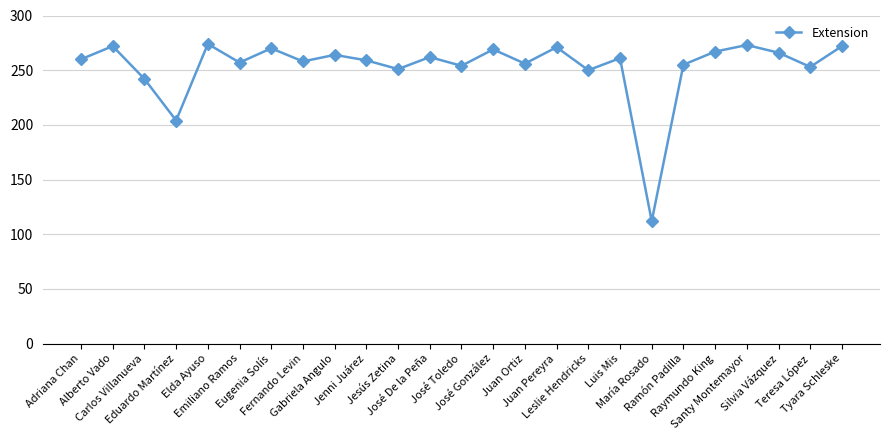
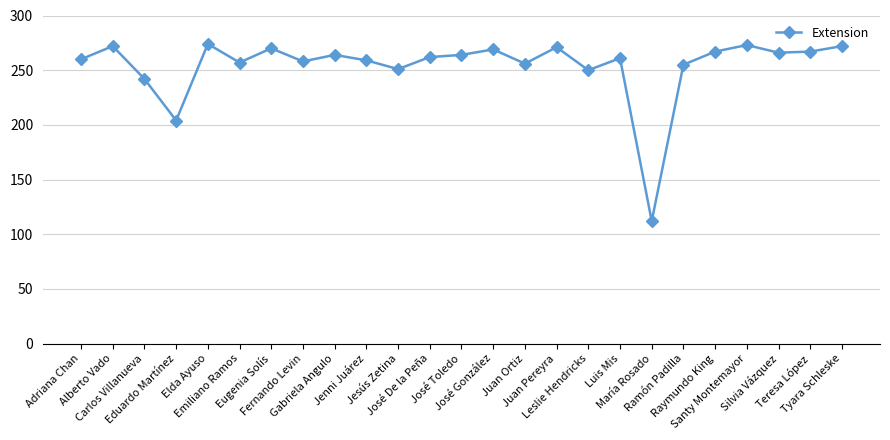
  {
    "Adriana Chan": 260,
    "Alberto Vado": 272,
    "Carlos Villanueva": 242,
    "Eduardo Martínez": 204,
    "Elda Ayuso": 274,
    "Emiliano Ramos": 257,
    "Eugenia Solís": 270,
    "Fernando Levin": 258,
    "Gabriela Angulo": 264,
    "Jenni Juárez": 259,
    "Jesús Zetina": 251,
    "José De la Peña": 262,
-   "José Toledo": 254,
+   "José Toledo": 264,
    "José González": 269,
    "Juan Ortiz": 256,
    "Juan Pereyra": 271,
    "Leslie Hendricks": 250,
    "Luis Mis": 261,
    "María Rosado": 112,
    "Ramón Padilla": 255,
    "Raymundo King": 267,
    "Santy Montemayor": 273,
    "Silvia Vázquez": 266,
-   "Teresa López": 253,
+   "Teresa López": 267,
    "Tyara Schleske": 272
  }
